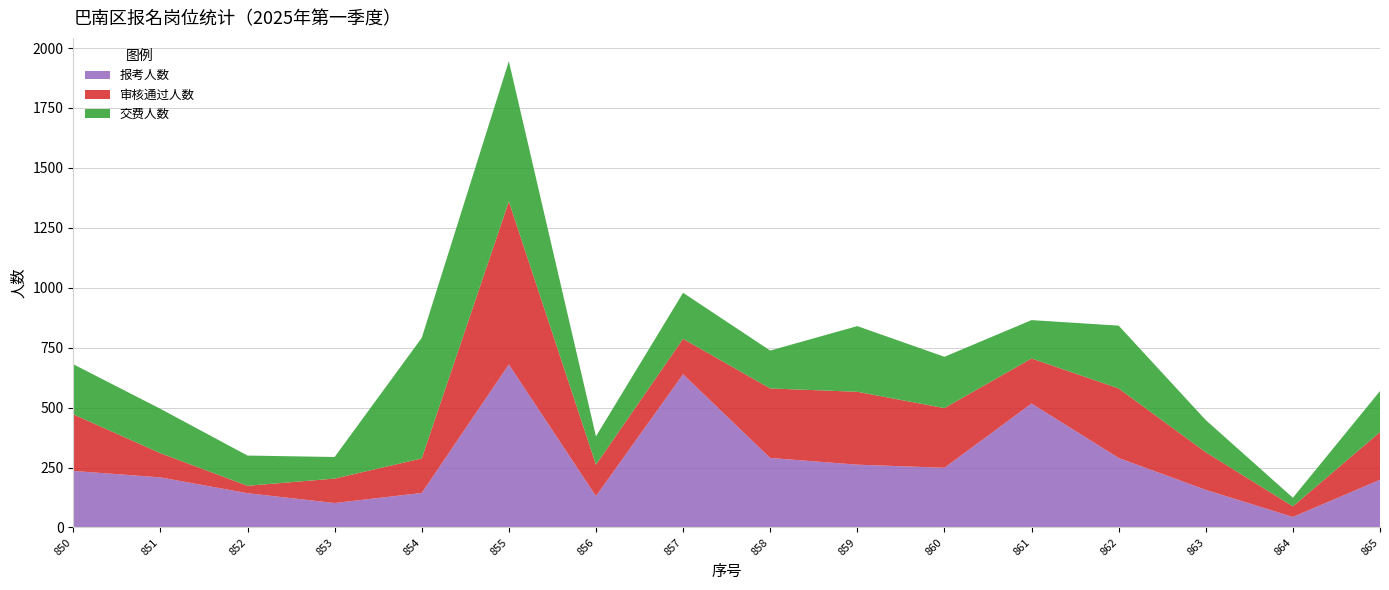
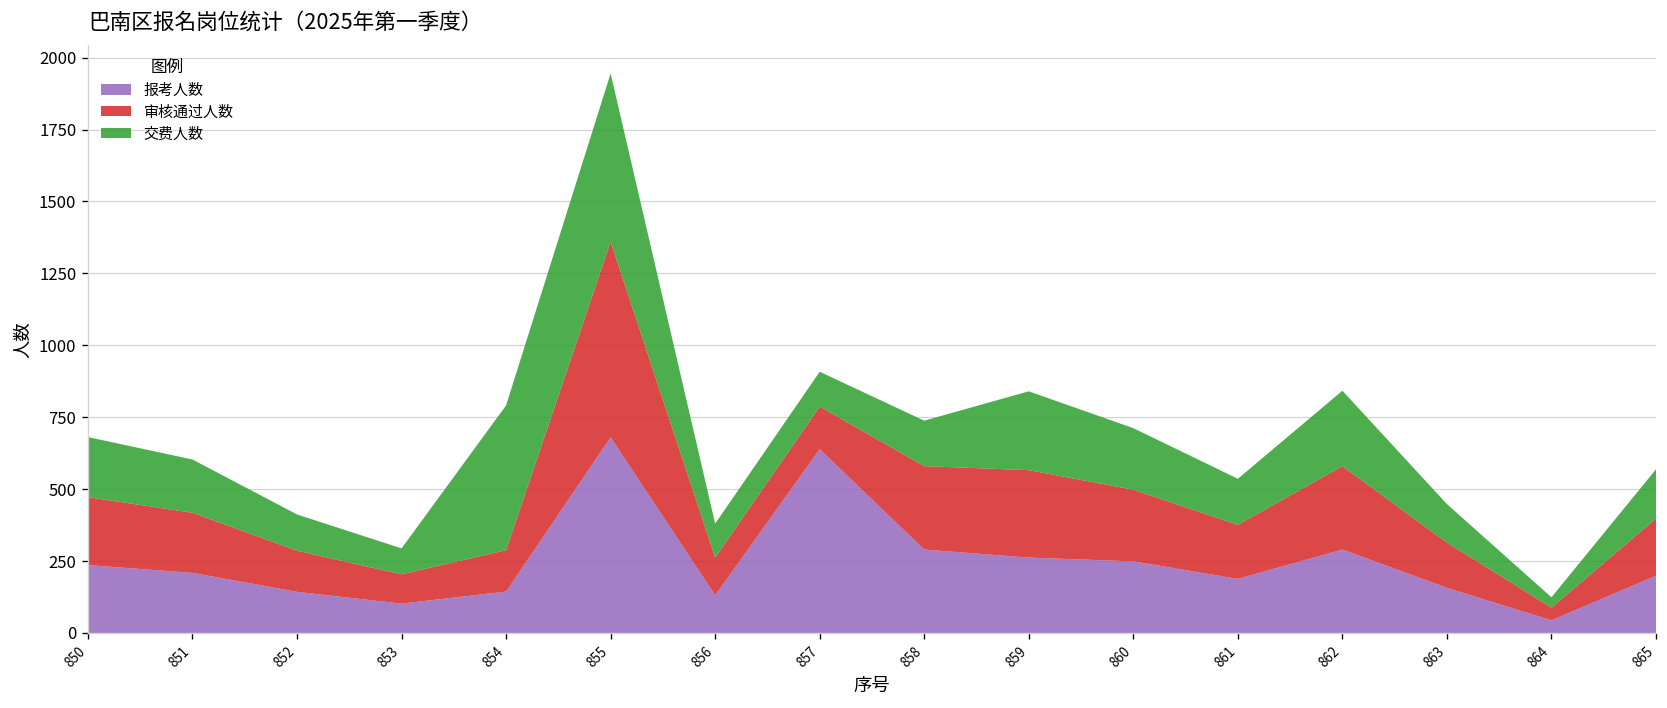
  {
    "报考人数": {
      "850": 240,
      "851": 210,
      "852": 140,
      "853": 100,
      "854": 140,
      "855": 680,
      "856": 130,
      "857": 640,
      "858": 290,
      "859": 260,
      "860": 250,
-     "861": 520,
+     "861": 190,
      "862": 290,
      "863": 160,
      "864": 40,
      "865": 200
    },
    "审核通过人数": {
      "850": 240,
-     "851": 100,
-     "852": 30,
+     "851": 210,
+     "852": 140,
      "853": 100,
      "854": 140,
      "855": 680,
      "856": 130,
      "857": 150,
      "858": 290,
      "859": 300,
      "860": 250,
      "861": 190,
      "862": 290,
      "863": 160,
      "864": 40,
      "865": 200
    },
    "交费人数": {
      "850": 210,
      "851": 190,
      "852": 130,
      "853": 90,
      "854": 500,
      "855": 590,
      "856": 120,
-     "857": 190,
+     "857": 120,
      "858": 160,
      "859": 270,
      "860": 210,
      "861": 160,
      "862": 260,
      "863": 130,
      "864": 40,
      "865": 170
    }
  }
